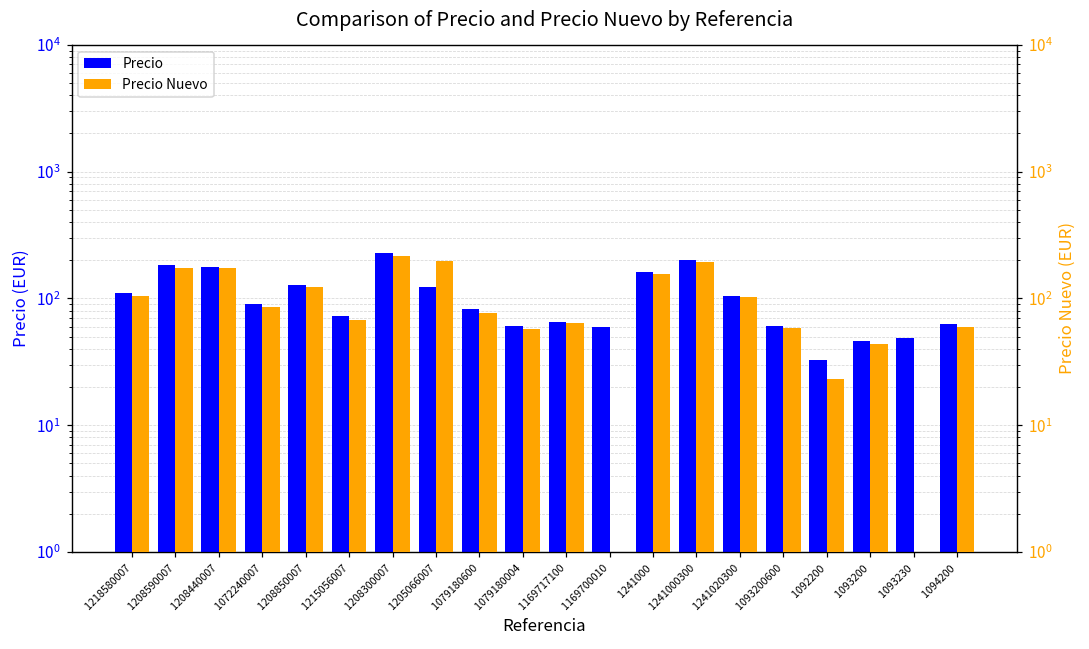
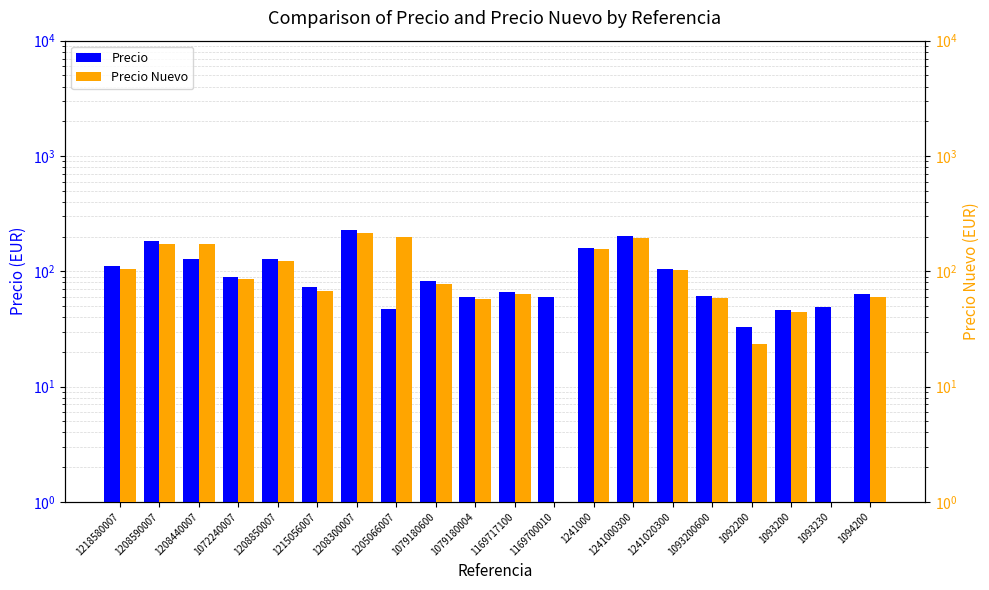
  {
    "Precio": {
      "1218580007": 110,
      "1208590007": 180,
-     "1208440007": 180,
+     "1208440007": 130,
      "1072240007": 90,
      "1208850007": 130,
      "1215056007": 70,
      "1208300007": 230,
-     "1205066007": 120,
+     "1205066007": 47,
      "1079180600": 80,
      "1079180004": 60,
      "1169717100": 70,
      "1169700010": 60,
      "1241000": 160,
      "1241000300": 200,
      "1241020300": 110,
      "1093200600": 60,
      "1092200": 33,
      "1093200": 46,
      "1093230": 49,
      "1094200": 60
    },
    "Precio Nuevo": {
      "1218580007": 100,
      "1208590007": 170,
      "1208440007": 170,
      "1072240007": 90,
      "1208850007": 120,
      "1215056007": 70,
      "1208300007": 220,
      "1205066007": 200,
      "1079180600": 80,
      "1079180004": 60,
      "1169717100": 60,
      "1241000": 160,
      "1241000300": 190,
      "1241020300": 100,
      "1093200600": 60,
      "1092200": 23,
      "1093200": 44,
      "1094200": 60
    }
  }
